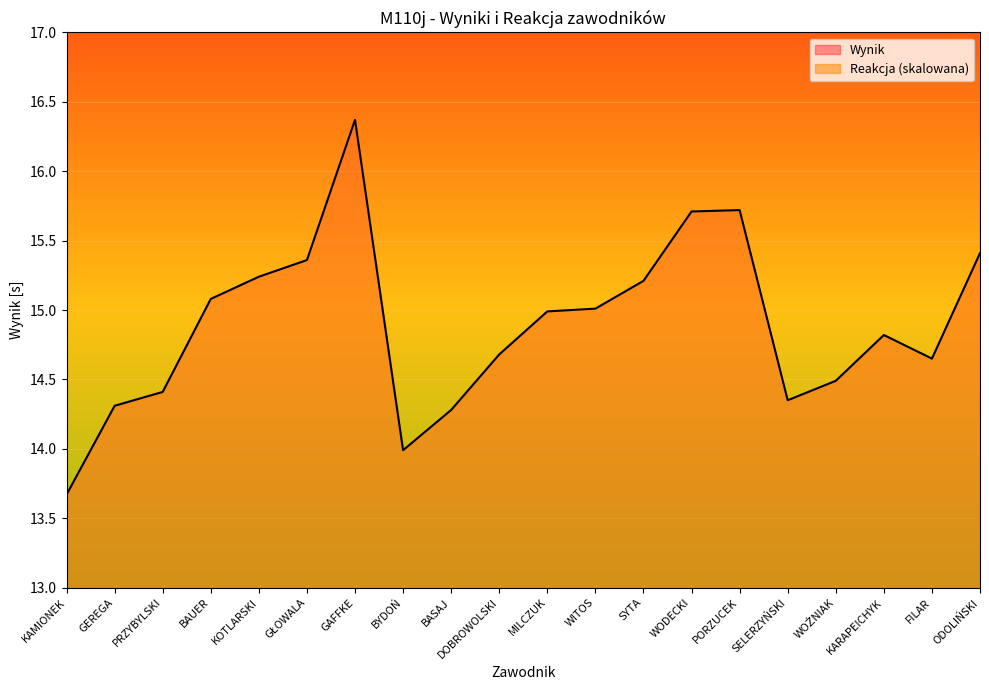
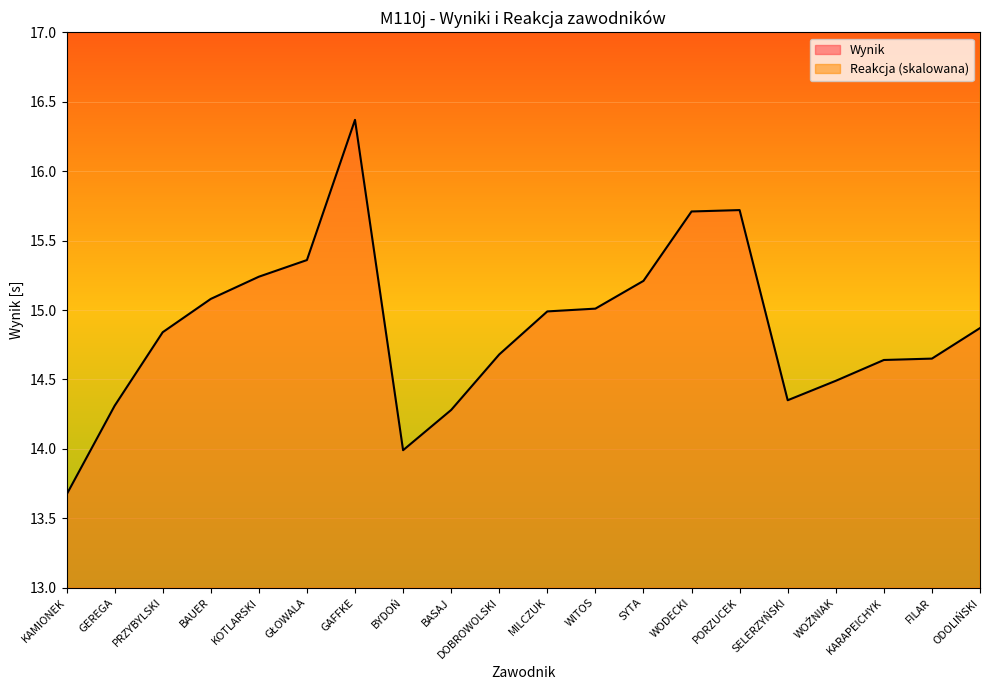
  {
    "Wynik": {
      "KAMIONEK": 13.67,
      "GEREGA": 14.31,
-     "PRZYBYLSKI": 14.41,
+     "PRZYBYLSKI": 14.84,
      "BAUER": 15.08,
      "KOTLARSKI": 15.24,
      "GŁOWALA": 15.36,
      "GAFFKE": 16.37,
      "BYDOŃ": 13.99,
      "BASAJ": 14.28,
      "DOBROWOLSKI": 14.68,
      "MILCZUK": 14.99,
      "WITOS": 15.01,
      "SYTA": 15.21,
      "WODECKI": 15.71,
      "PORZUCEK": 15.72,
      "SELERZYŃSKI": 14.35,
      "WOŹNIAK": 14.49,
-     "KARAPEICHYK": 14.82,
+     "KARAPEICHYK": 14.64,
      "FILAR": 14.65,
-     "ODOLIŃSKI": 15.41
+     "ODOLIŃSKI": 14.87
    }
  }
